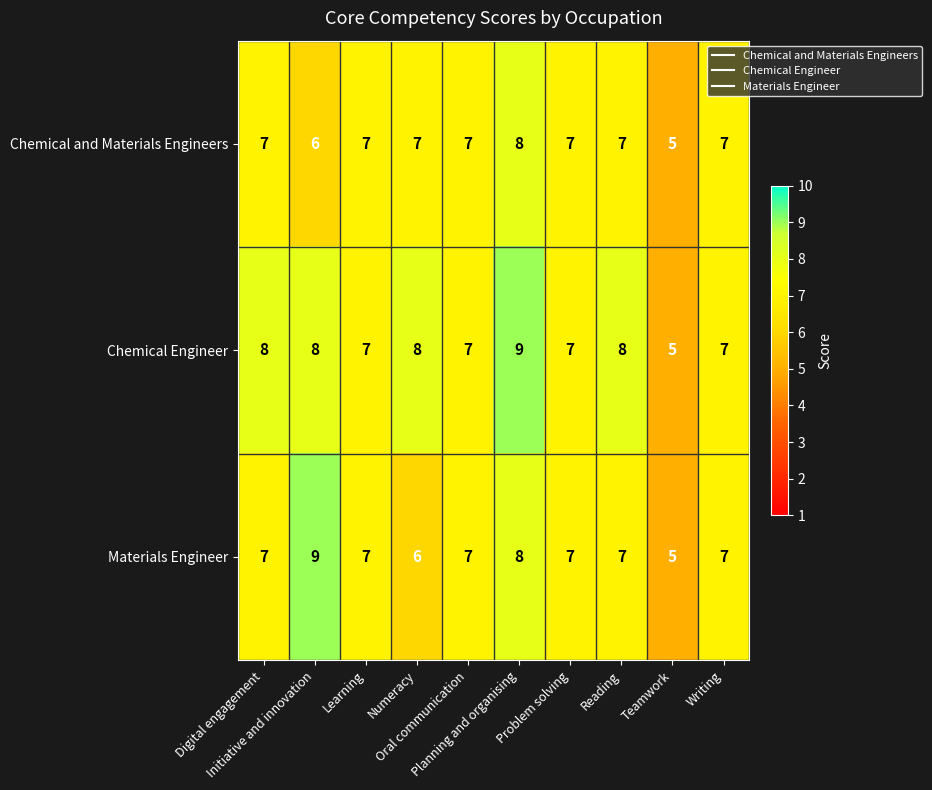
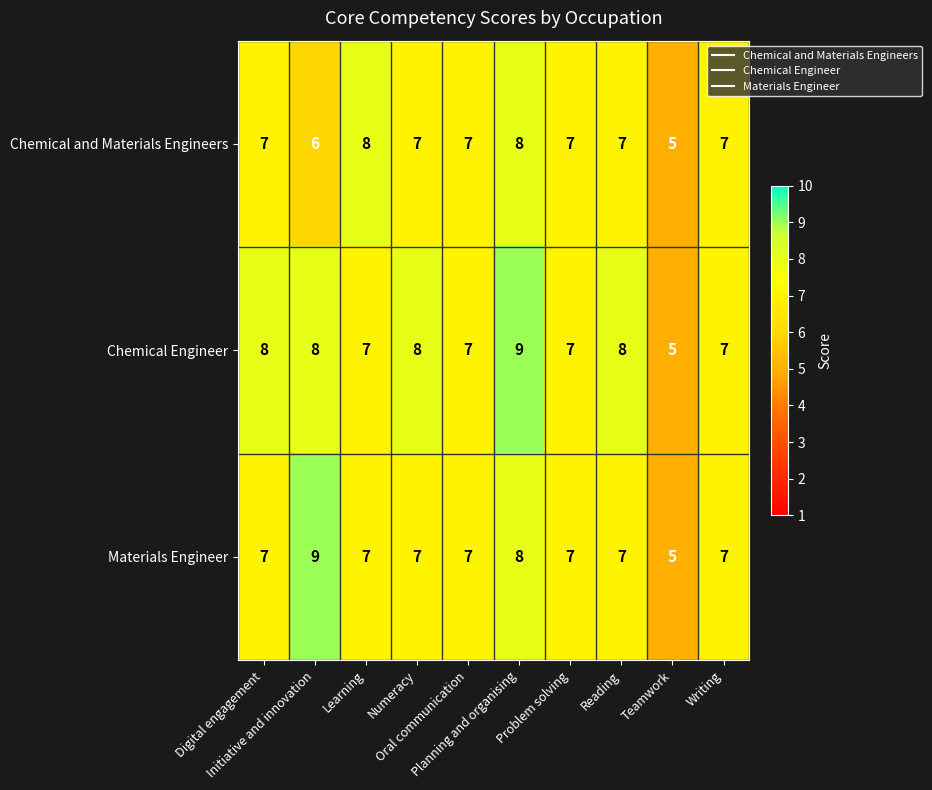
  {
    "Chemical and Materials Engineers": {
      "Digital engagement": 7,
      "Initiative and innovation": 6,
-     "Learning": 7,
+     "Learning": 8,
      "Numeracy": 7,
      "Oral communication": 7,
      "Planning and organising": 8,
      "Problem solving": 7,
      "Reading": 7,
      "Teamwork": 5,
      "Writing": 7
    },
    "Chemical Engineer": {
      "Digital engagement": 8,
      "Initiative and innovation": 8,
      "Learning": 7,
      "Numeracy": 8,
      "Oral communication": 7,
      "Planning and organising": 9,
      "Problem solving": 7,
      "Reading": 8,
      "Teamwork": 5,
      "Writing": 7
    },
    "Materials Engineer": {
      "Digital engagement": 7,
      "Initiative and innovation": 9,
      "Learning": 7,
-     "Numeracy": 6,
+     "Numeracy": 7,
      "Oral communication": 7,
      "Planning and organising": 8,
      "Problem solving": 7,
      "Reading": 7,
      "Teamwork": 5,
      "Writing": 7
    }
  }
